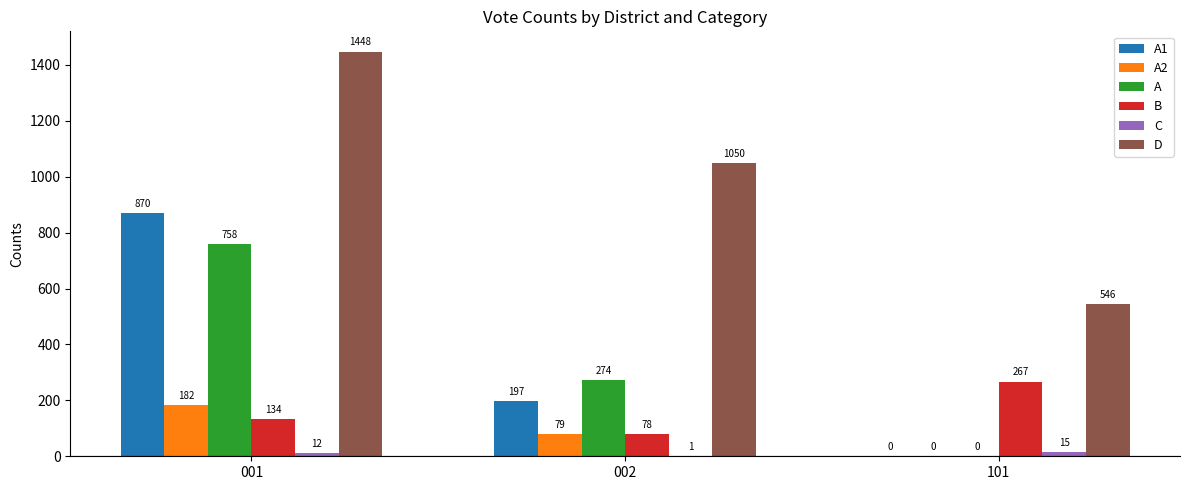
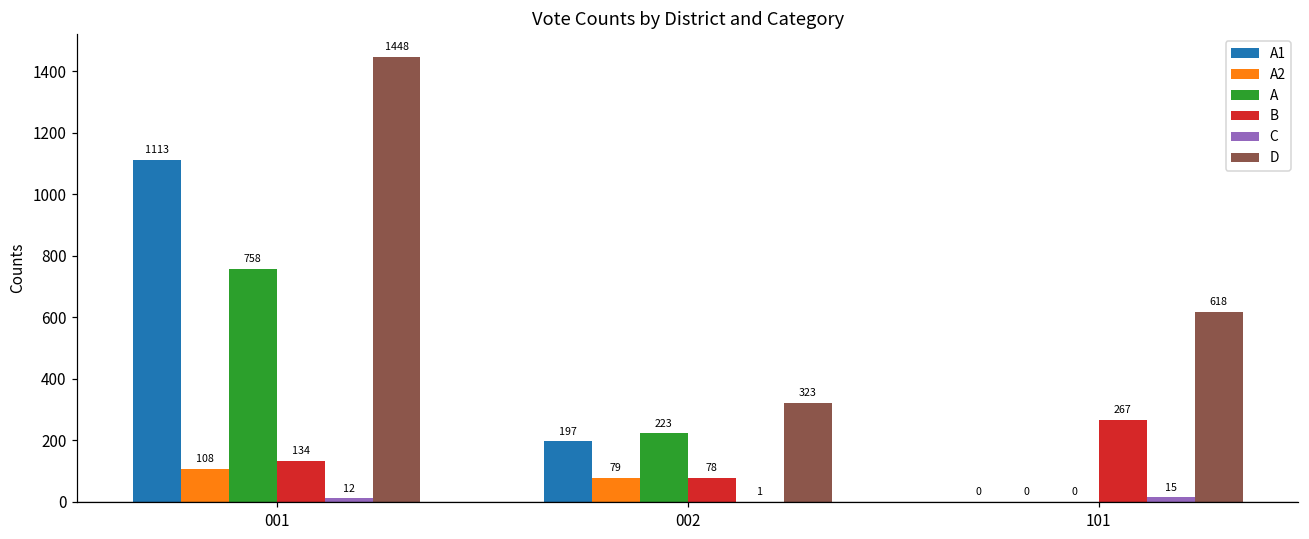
  {
    "A1": {
-     "001": 870,
+     "001": 1113,
      "002": 197,
      "101": 0
    },
    "A2": {
-     "001": 182,
+     "001": 108,
      "002": 79,
      "101": 0
    },
    "A": {
      "001": 758,
-     "002": 274,
+     "002": 223,
      "101": 0
    },
    "B": {
      "001": 134,
      "002": 78,
      "101": 267
    },
    "C": {
      "001": 12,
      "002": 1,
      "101": 15
    },
    "D": {
      "001": 1448,
-     "002": 1050,
-     "101": 546
+     "002": 323,
+     "101": 618
    }
  }
